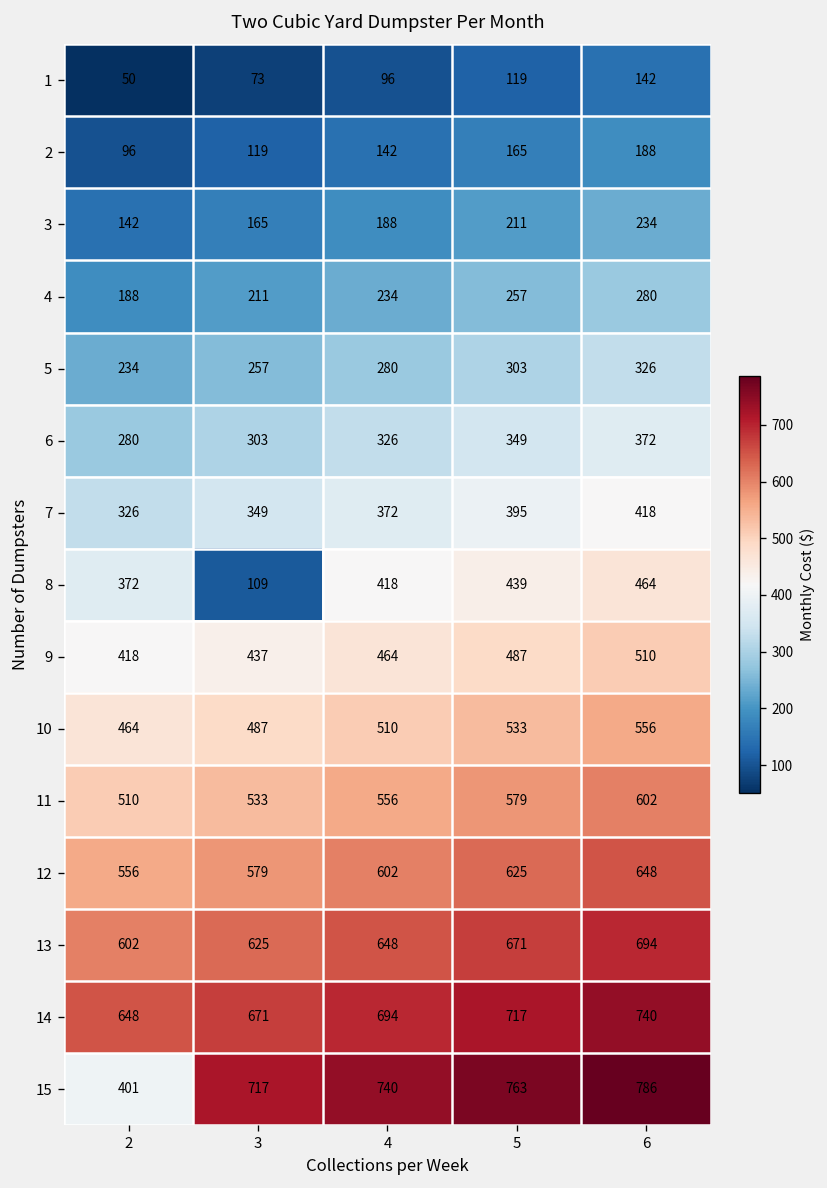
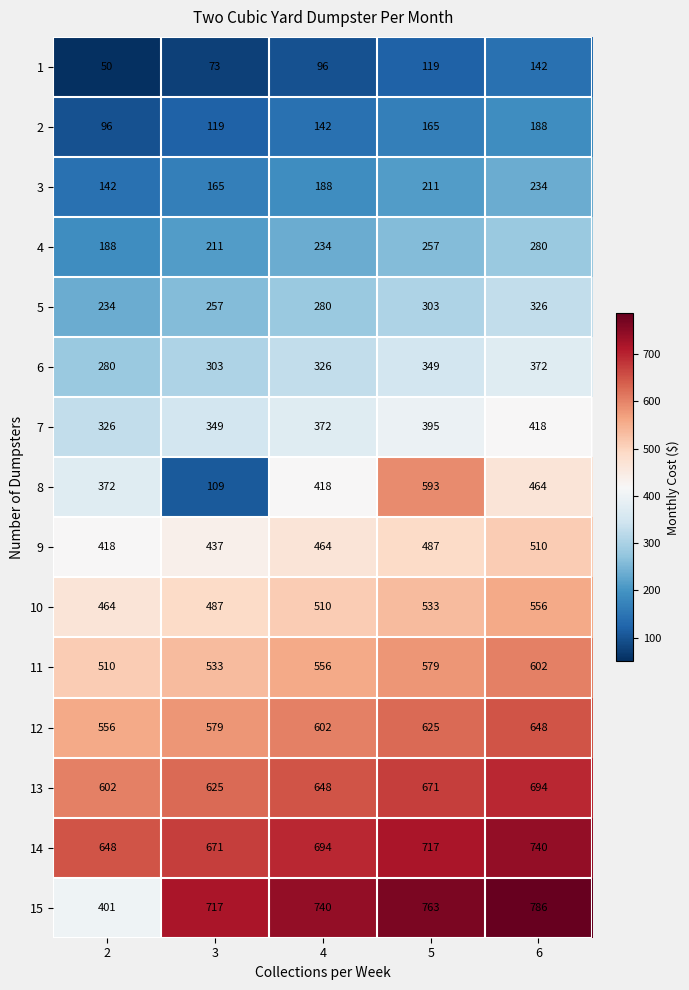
  {
    "1": {
      "2": 50,
      "3": 73,
      "4": 96,
      "5": 119,
      "6": 142
    },
    "2": {
      "2": 96,
      "3": 119,
      "4": 142,
      "5": 165,
      "6": 188
    },
    "3": {
      "2": 142,
      "3": 165,
      "4": 188,
      "5": 211,
      "6": 234
    },
    "4": {
      "2": 188,
      "3": 211,
      "4": 234,
      "5": 257,
      "6": 280
    },
    "5": {
      "2": 234,
      "3": 257,
      "4": 280,
      "5": 303,
      "6": 326
    },
    "6": {
      "2": 280,
      "3": 303,
      "4": 326,
      "5": 349,
      "6": 372
    },
    "7": {
      "2": 326,
      "3": 349,
      "4": 372,
      "5": 395,
      "6": 418
    },
    "8": {
      "2": 372,
      "3": 109,
      "4": 418,
-     "5": 439,
+     "5": 593,
      "6": 464
    },
    "9": {
      "2": 418,
      "3": 437,
      "4": 464,
      "5": 487,
      "6": 510
    },
    "10": {
      "2": 464,
      "3": 487,
      "4": 510,
      "5": 533,
      "6": 556
    },
    "11": {
      "2": 510,
      "3": 533,
      "4": 556,
      "5": 579,
      "6": 602
    },
    "12": {
      "2": 556,
      "3": 579,
      "4": 602,
      "5": 625,
      "6": 648
    },
    "13": {
      "2": 602,
      "3": 625,
      "4": 648,
      "5": 671,
      "6": 694
    },
    "14": {
      "2": 648,
      "3": 671,
      "4": 694,
      "5": 717,
      "6": 740
    },
    "15": {
      "2": 401,
      "3": 717,
      "4": 740,
      "5": 763,
      "6": 786
    }
  }
